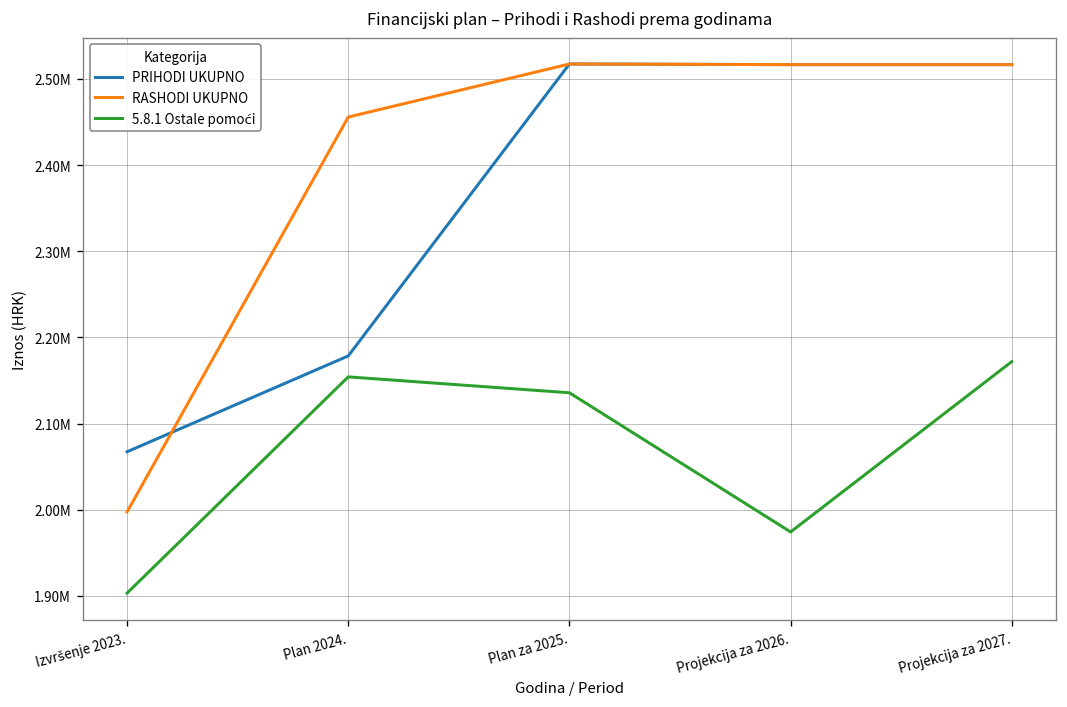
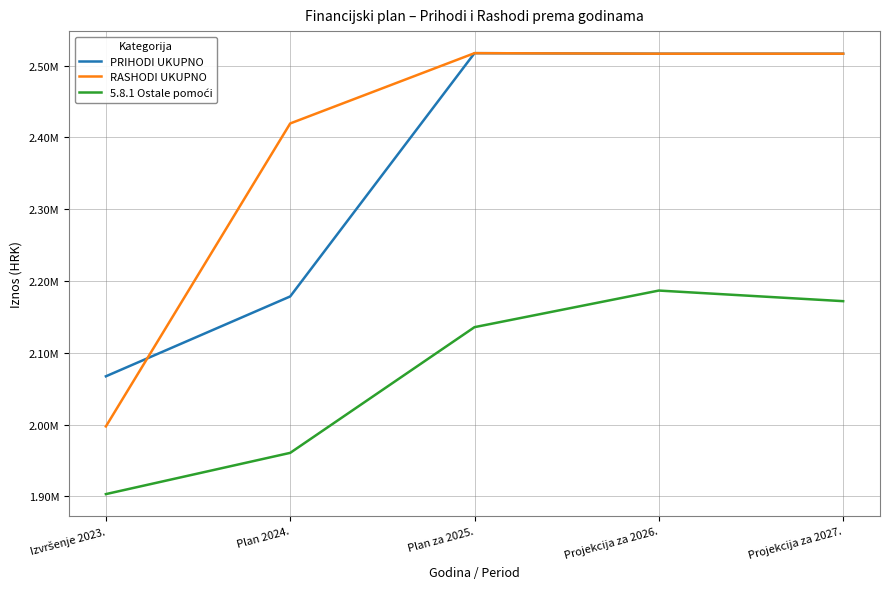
  {
    "PRIHODI UKUPNO": {
      "Izvršenje 2023.": 2070000,
      "Plan 2024.": 2180000
    },
    "RASHODI UKUPNO": {
      "Izvršenje 2023.": 2000000,
-     "Plan 2024.": 2460000
+     "Plan 2024.": 2420000
    },
    "5.8.1 Ostale pomoći": {
      "Izvršenje 2023.": 1900000,
-     "Plan 2024.": 2150000,
+     "Plan 2024.": 1960000,
      "Plan za 2025.": 2140000,
-     "Projekcija za 2026.": 1970000,
+     "Projekcija za 2026.": 2190000,
      "Projekcija za 2027.": 2170000
    }
  }
